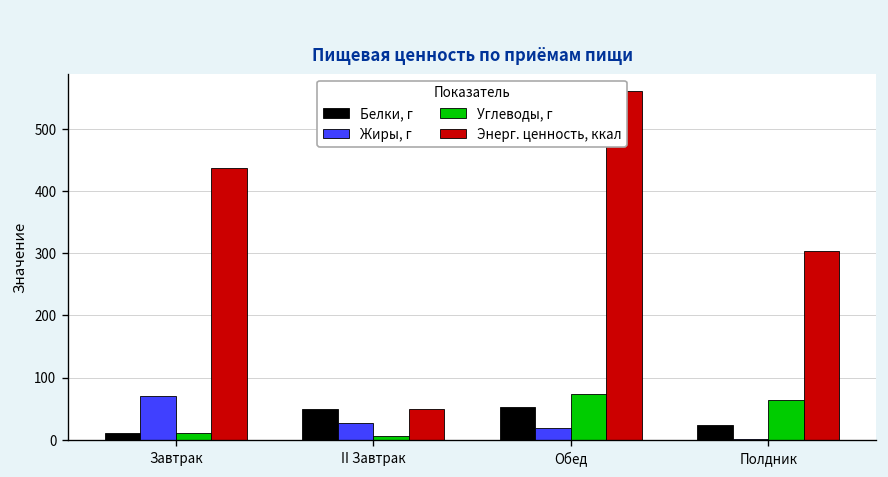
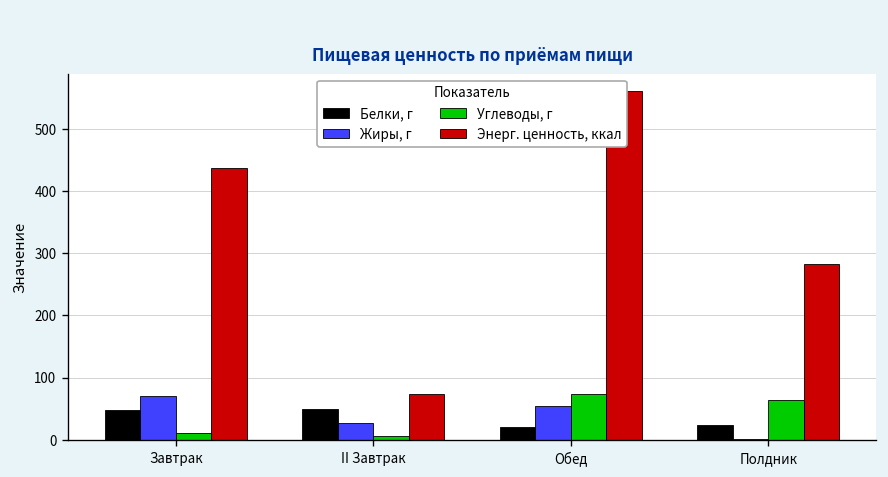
  {
    "Белки, г": {
-     "Завтрак": 10,
+     "Завтрак": 50,
      "II Завтрак": 50,
-     "Обед": 50,
+     "Обед": 20,
      "Полдник": 20
    },
    "Жиры, г": {
      "Завтрак": 70,
      "II Завтрак": 30,
-     "Обед": 20
+     "Обед": 50
    },
    "Углеводы, г": {
      "Завтрак": 10,
      "II Завтрак": 10,
      "Обед": 70,
      "Полдник": 60
    },
    "Энерг. ценность, ккал": {
      "Завтрак": 440,
-     "II Завтрак": 50,
-     "Полдник": 300
+     "II Завтрак": 70,
+     "Полдник": 280
    }
  }
